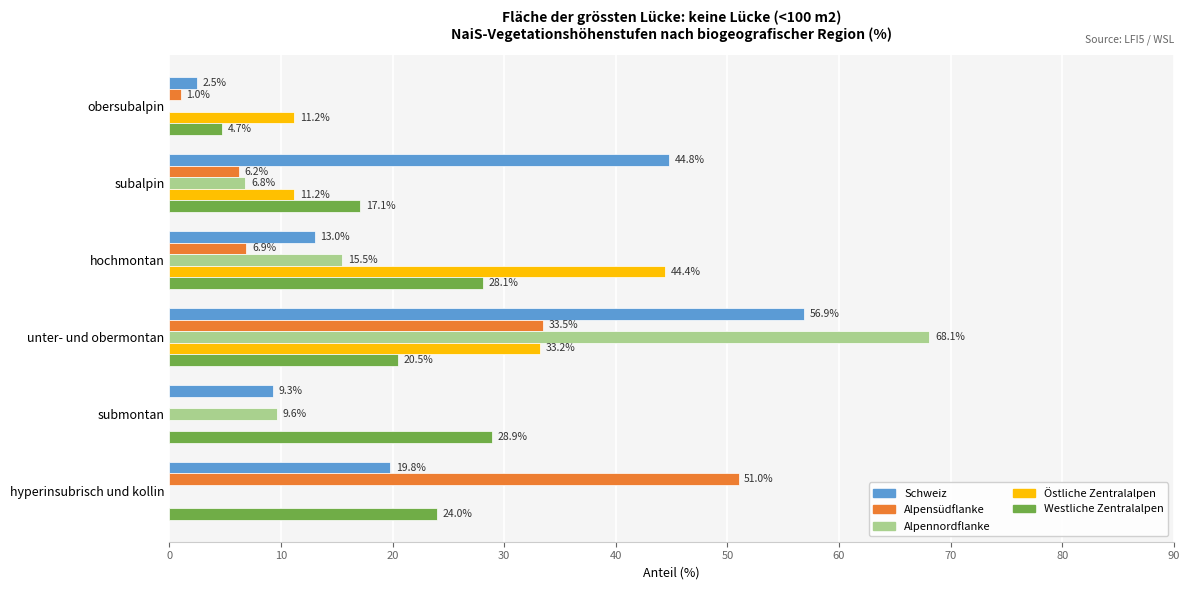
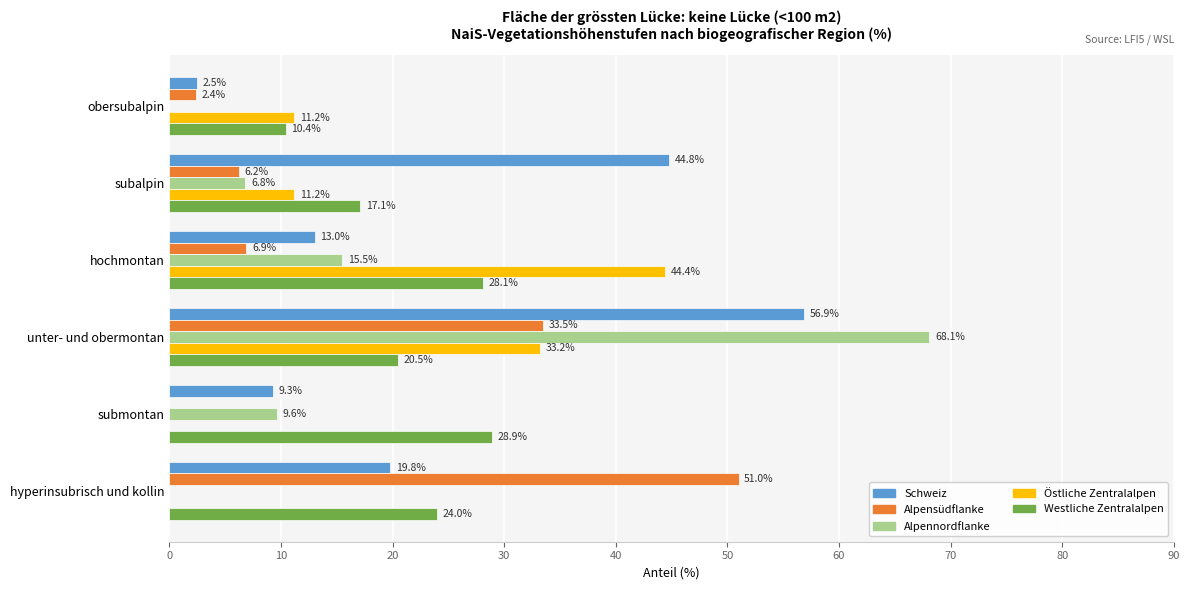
  {
    "Schweiz": {
      "obersubalpin": "2.5%",
      "subalpin": "44.8%",
      "hochmontan": "13.0%",
      "unter- und obermontan": "56.9%",
      "submontan": "9.3%",
      "hyperinsubrisch und kollin": "19.8%"
    },
    "Alpensüdflanke": {
-     "obersubalpin": "1.0%",
+     "obersubalpin": "2.4%",
      "subalpin": "6.2%",
      "hochmontan": "6.9%",
      "unter- und obermontan": "33.5%",
      "hyperinsubrisch und kollin": "51.0%"
    },
    "Alpennordflanke": {
      "subalpin": "6.8%",
      "hochmontan": "15.5%",
      "unter- und obermontan": "68.1%",
      "submontan": "9.6%"
    },
    "Östliche Zentralalpen": {
      "obersubalpin": "11.2%",
      "subalpin": "11.2%",
      "hochmontan": "44.4%",
      "unter- und obermontan": "33.2%"
    },
    "Westliche Zentralalpen": {
-     "obersubalpin": "4.7%",
+     "obersubalpin": "10.4%",
      "subalpin": "17.1%",
      "hochmontan": "28.1%",
      "unter- und obermontan": "20.5%",
      "submontan": "28.9%",
      "hyperinsubrisch und kollin": "24.0%"
    }
  }
